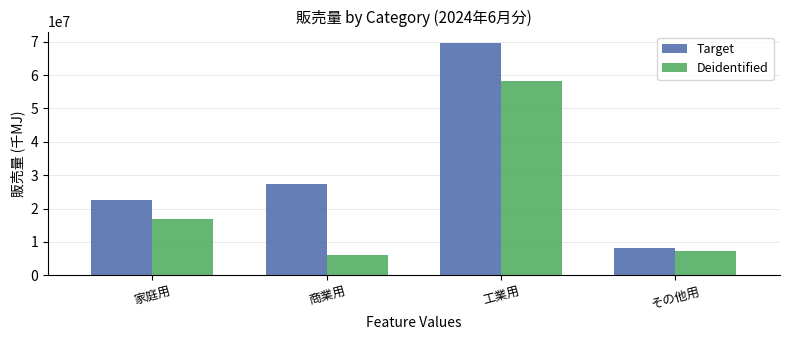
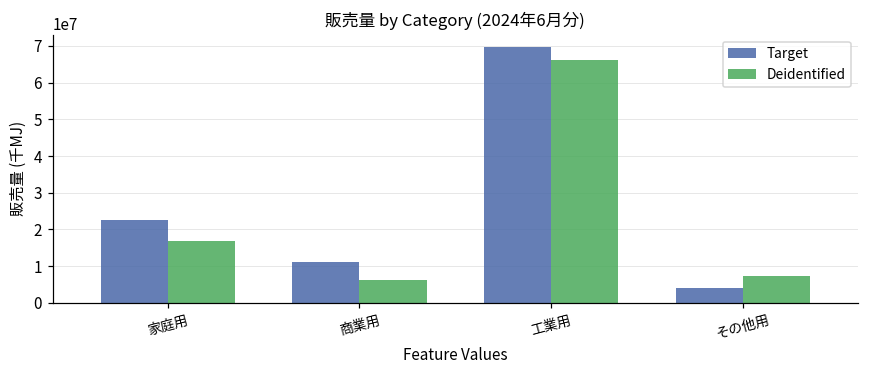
  {
    "Target": {
      "家庭用": 23000000,
-     "商業用": 27000000,
+     "商業用": 11000000,
      "工業用": 70000000,
-     "その他用": 8000000
+     "その他用": 4000000
    },
    "Deidentified": {
      "家庭用": 17000000,
      "商業用": 6000000,
-     "工業用": 58000000,
+     "工業用": 66000000,
      "その他用": 7000000
    }
  }
